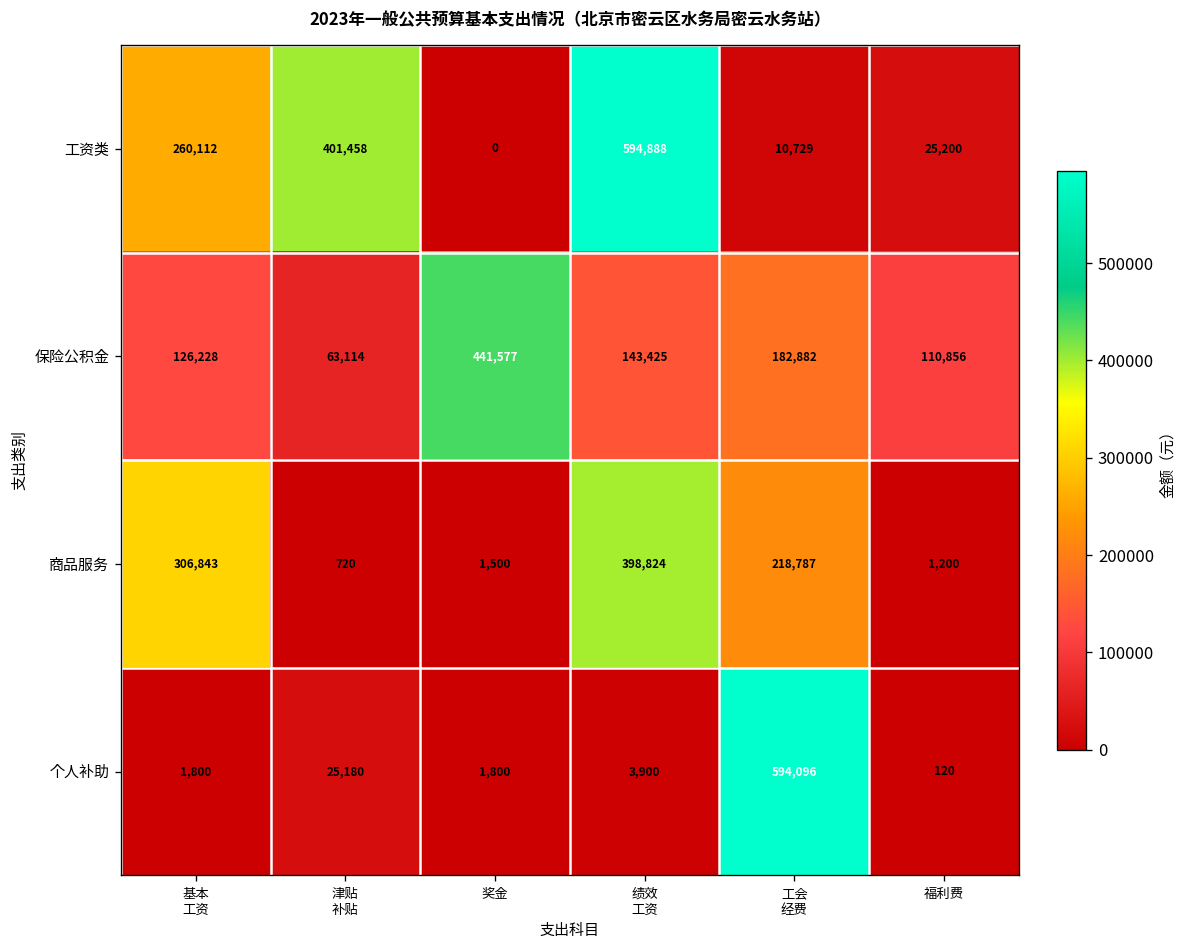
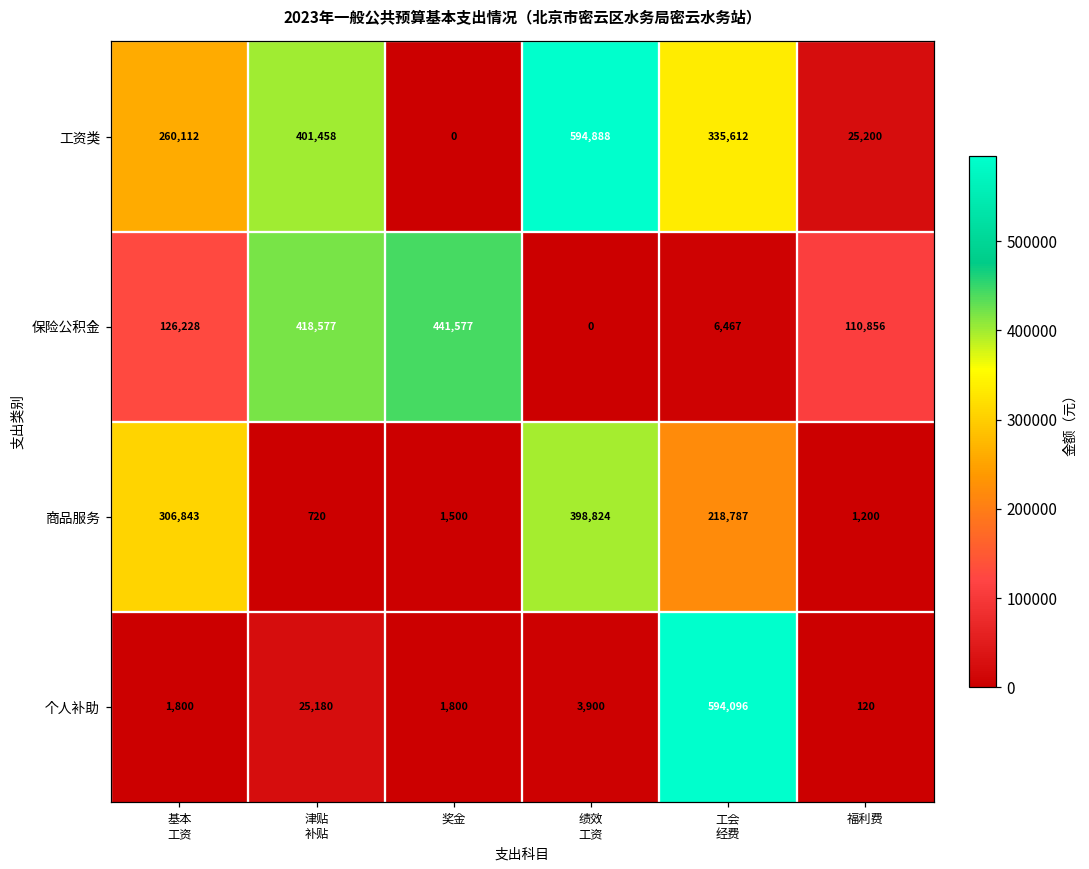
  {
    "工资类": {
      "基本 工资": "260,112",
      "津贴 补贴": "401,458",
      "奖金": "0",
      "绩效 工资": "594,888",
-     "工会 经费": "10,729",
+     "工会 经费": "335,612",
      "福利费": "25,200"
    },
    "保险公积金": {
      "基本 工资": "126,228",
-     "津贴 补贴": "63,114",
+     "津贴 补贴": "418,577",
      "奖金": "441,577",
-     "绩效 工资": "143,425",
-     "工会 经费": "182,882",
+     "绩效 工资": "0",
+     "工会 经费": "6,467",
      "福利费": "110,856"
    },
    "商品服务": {
      "基本 工资": "306,843",
      "津贴 补贴": "720",
      "奖金": "1,500",
      "绩效 工资": "398,824",
      "工会 经费": "218,787",
      "福利费": "1,200"
    },
    "个人补助": {
      "基本 工资": "1,800",
      "津贴 补贴": "25,180",
      "奖金": "1,800",
      "绩效 工资": "3,900",
      "工会 经费": "594,096",
      "福利费": "120"
    }
  }
